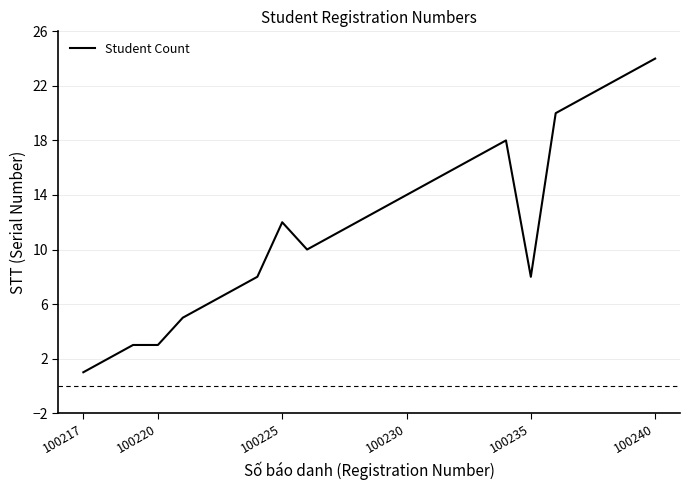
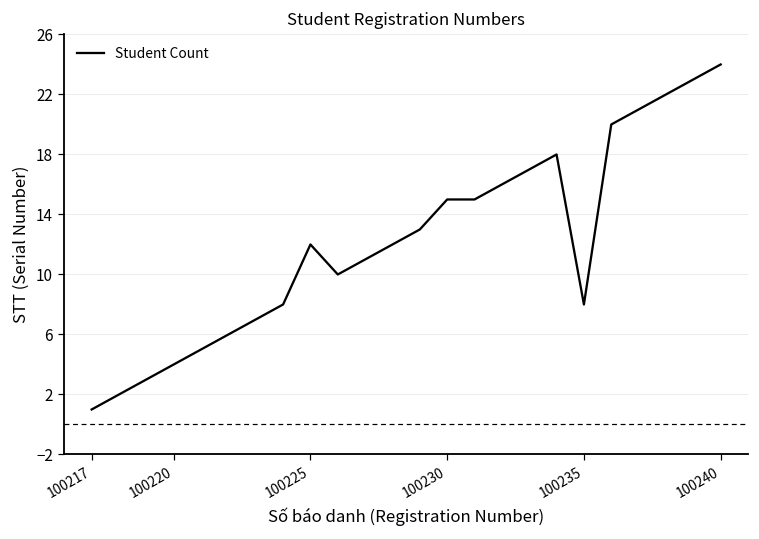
  {
    "100217": 1,
-   "100220": 3,
+   "100220": 4,
    "100225": 12,
-   "100230": 14,
+   "100230": 15,
    "100235": 8,
    "100240": 24
  }
